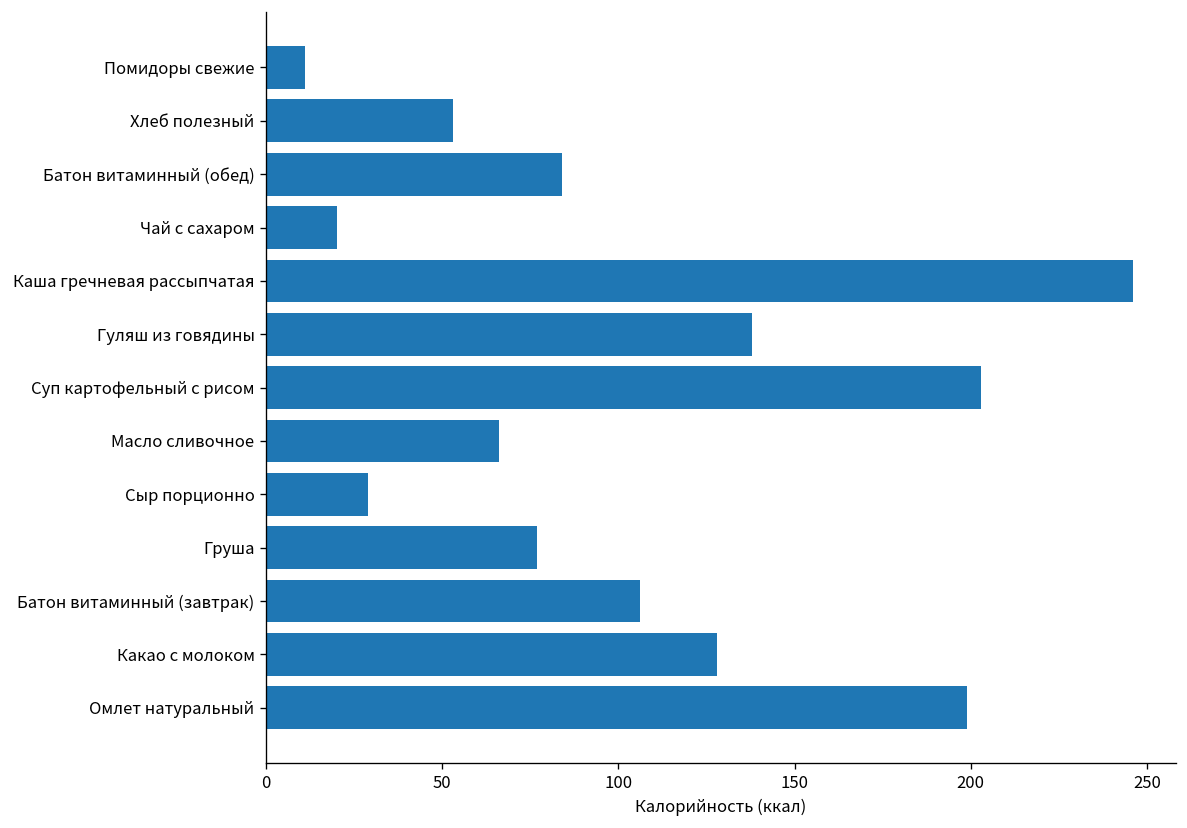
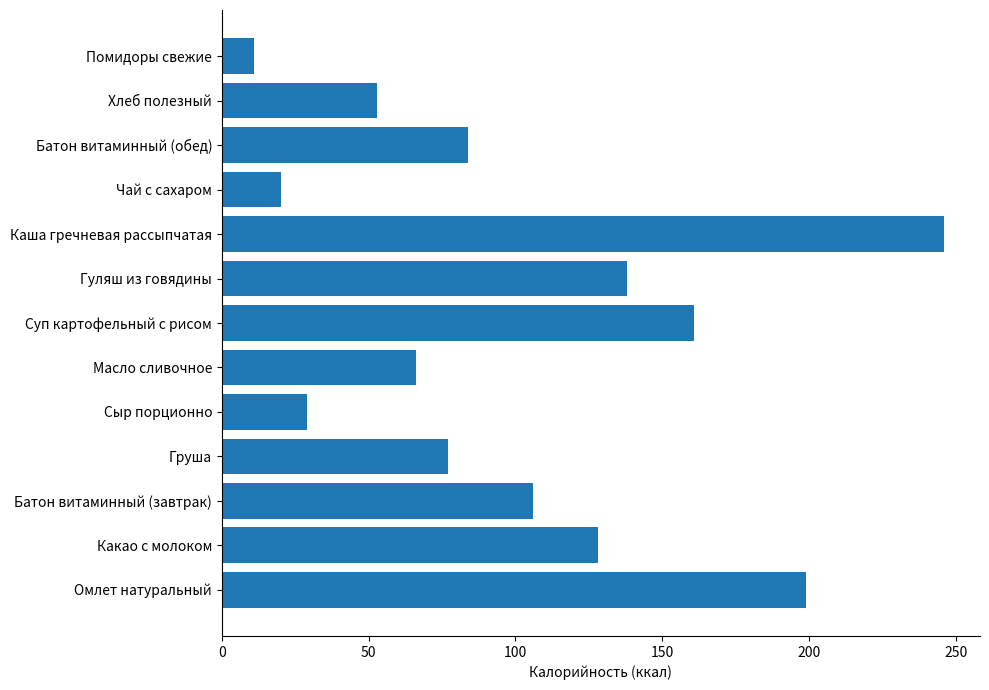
  {
    "Помидоры свежие": 11,
    "Хлеб полезный": 53,
    "Батон витаминный (обед)": 84,
    "Чай с сахаром": 20,
    "Каша гречневая рассыпчатая": 246,
    "Гуляш из говядины": 138,
-   "Суп картофельный с рисом": 203,
+   "Суп картофельный с рисом": 161,
    "Масло сливочное": 66,
    "Сыр порционно": 29,
    "Груша": 77,
    "Батон витаминный (завтрак)": 106,
    "Какао с молоком": 128,
    "Омлет натуральный": 199
  }
